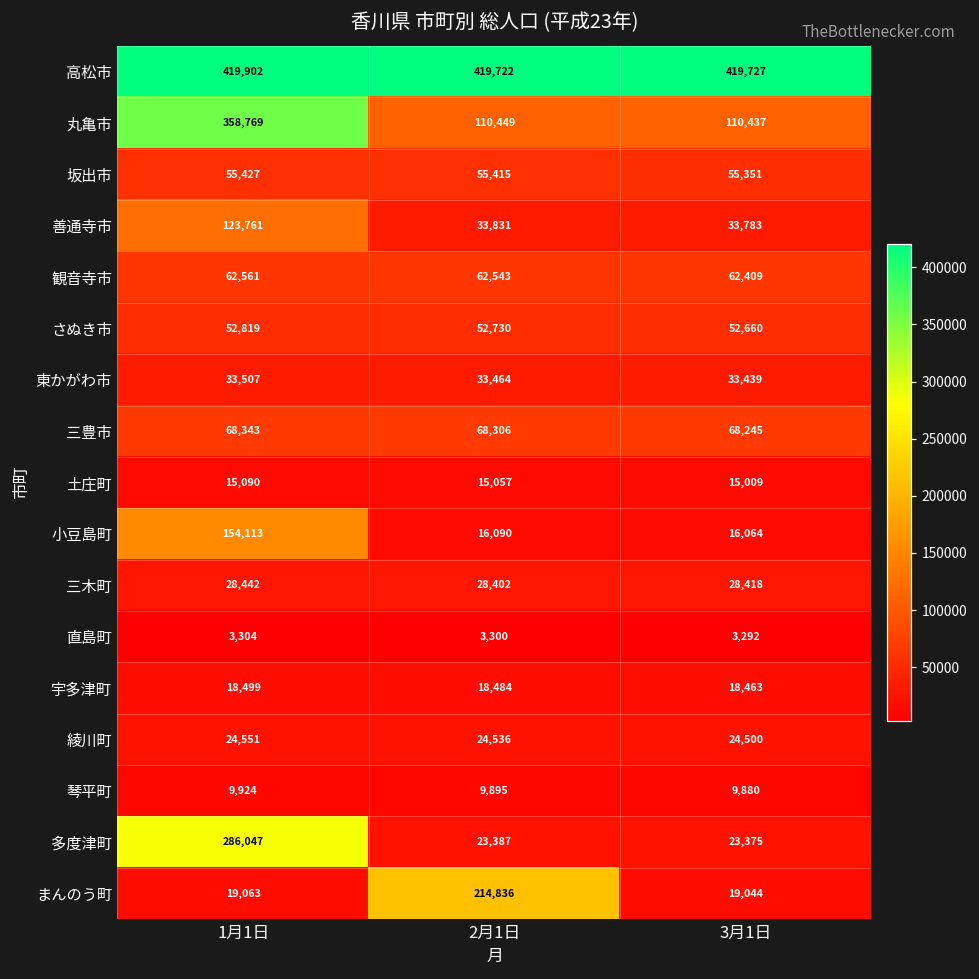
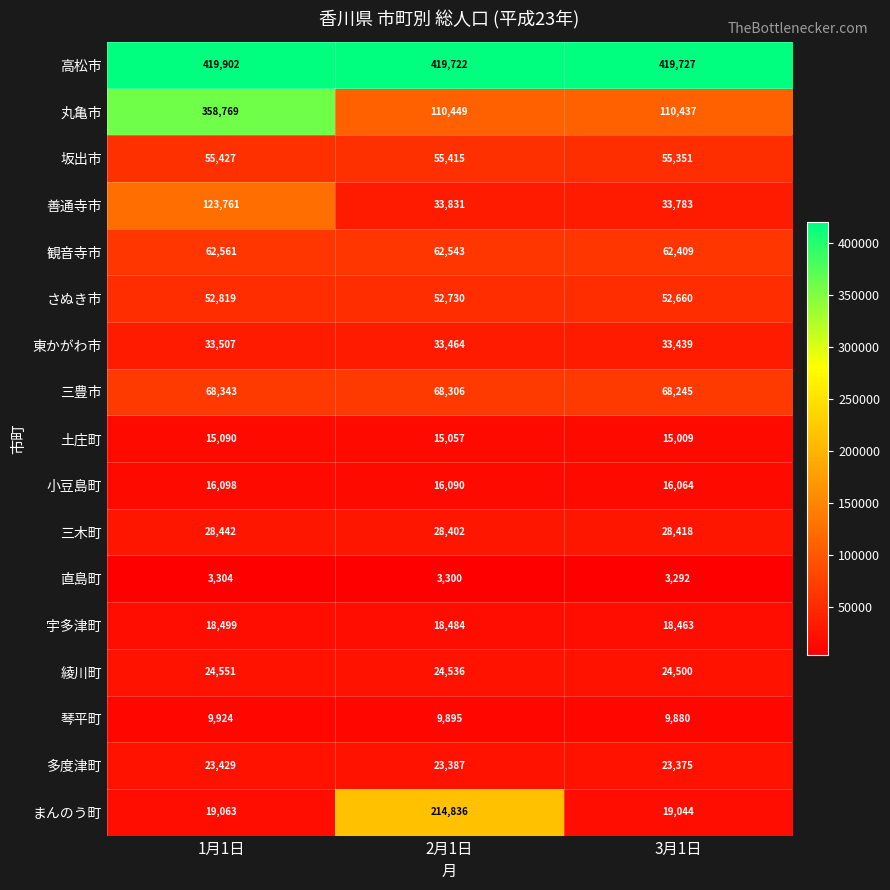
  {
    "高松市": {
      "1月1日": "419,902",
      "2月1日": "419,722",
      "3月1日": "419,727"
    },
    "丸亀市": {
      "1月1日": "358,769",
      "2月1日": "110,449",
      "3月1日": "110,437"
    },
    "坂出市": {
      "1月1日": "55,427",
      "2月1日": "55,415",
      "3月1日": "55,351"
    },
    "善通寺市": {
      "1月1日": "123,761",
      "2月1日": "33,831",
      "3月1日": "33,783"
    },
    "観音寺市": {
      "1月1日": "62,561",
      "2月1日": "62,543",
      "3月1日": "62,409"
    },
    "さぬき市": {
      "1月1日": "52,819",
      "2月1日": "52,730",
      "3月1日": "52,660"
    },
    "東かがわ市": {
      "1月1日": "33,507",
      "2月1日": "33,464",
      "3月1日": "33,439"
    },
    "三豊市": {
      "1月1日": "68,343",
      "2月1日": "68,306",
      "3月1日": "68,245"
    },
    "土庄町": {
      "1月1日": "15,090",
      "2月1日": "15,057",
      "3月1日": "15,009"
    },
    "小豆島町": {
-     "1月1日": "154,113",
+     "1月1日": "16,098",
      "2月1日": "16,090",
      "3月1日": "16,064"
    },
    "三木町": {
      "1月1日": "28,442",
      "2月1日": "28,402",
      "3月1日": "28,418"
    },
    "直島町": {
      "1月1日": "3,304",
      "2月1日": "3,300",
      "3月1日": "3,292"
    },
    "宇多津町": {
      "1月1日": "18,499",
      "2月1日": "18,484",
      "3月1日": "18,463"
    },
    "綾川町": {
      "1月1日": "24,551",
      "2月1日": "24,536",
      "3月1日": "24,500"
    },
    "琴平町": {
      "1月1日": "9,924",
      "2月1日": "9,895",
      "3月1日": "9,880"
    },
    "多度津町": {
-     "1月1日": "286,047",
+     "1月1日": "23,429",
      "2月1日": "23,387",
      "3月1日": "23,375"
    },
    "まんのう町": {
      "1月1日": "19,063",
      "2月1日": "214,836",
      "3月1日": "19,044"
    }
  }
